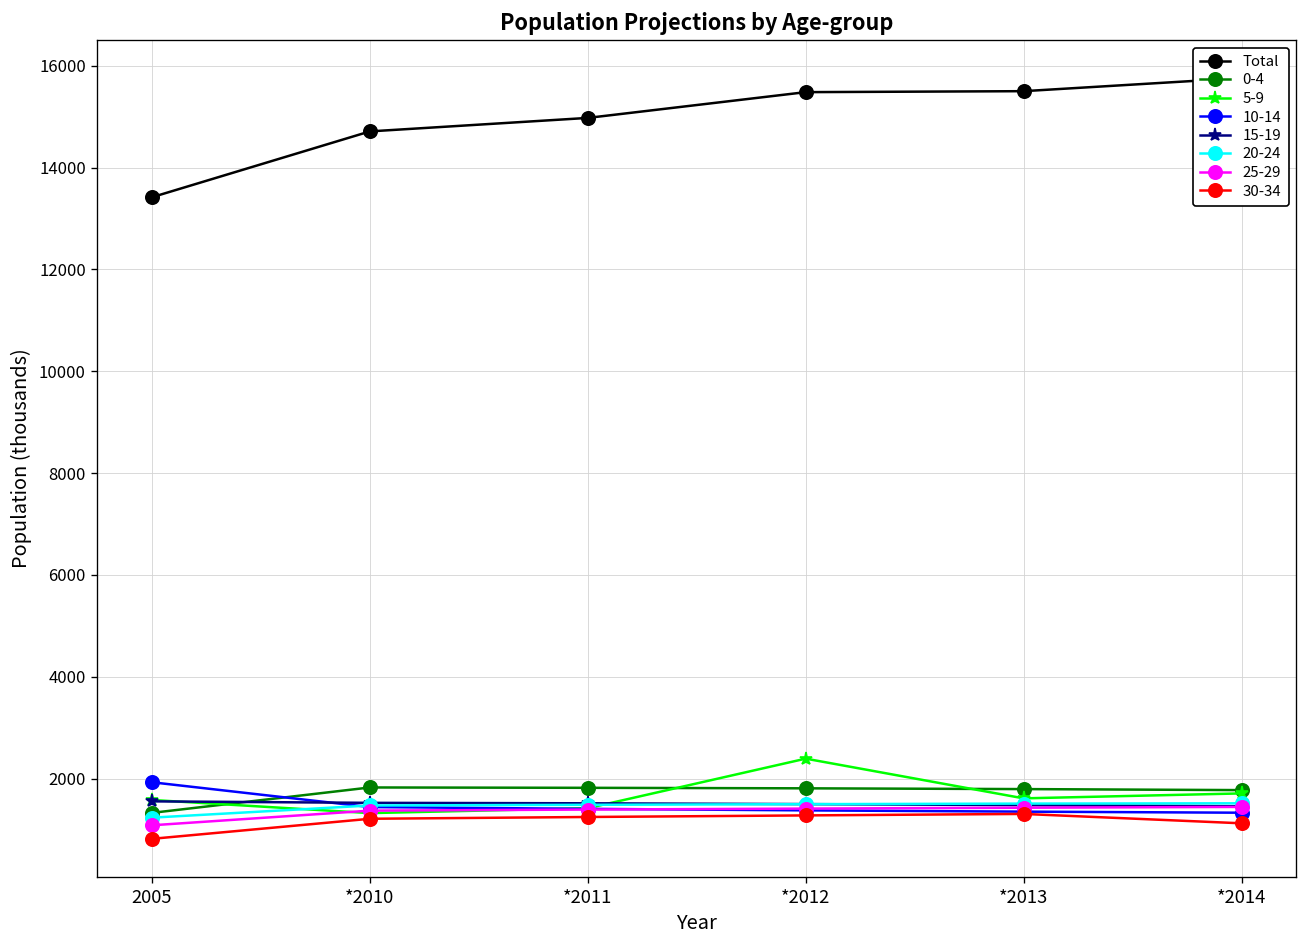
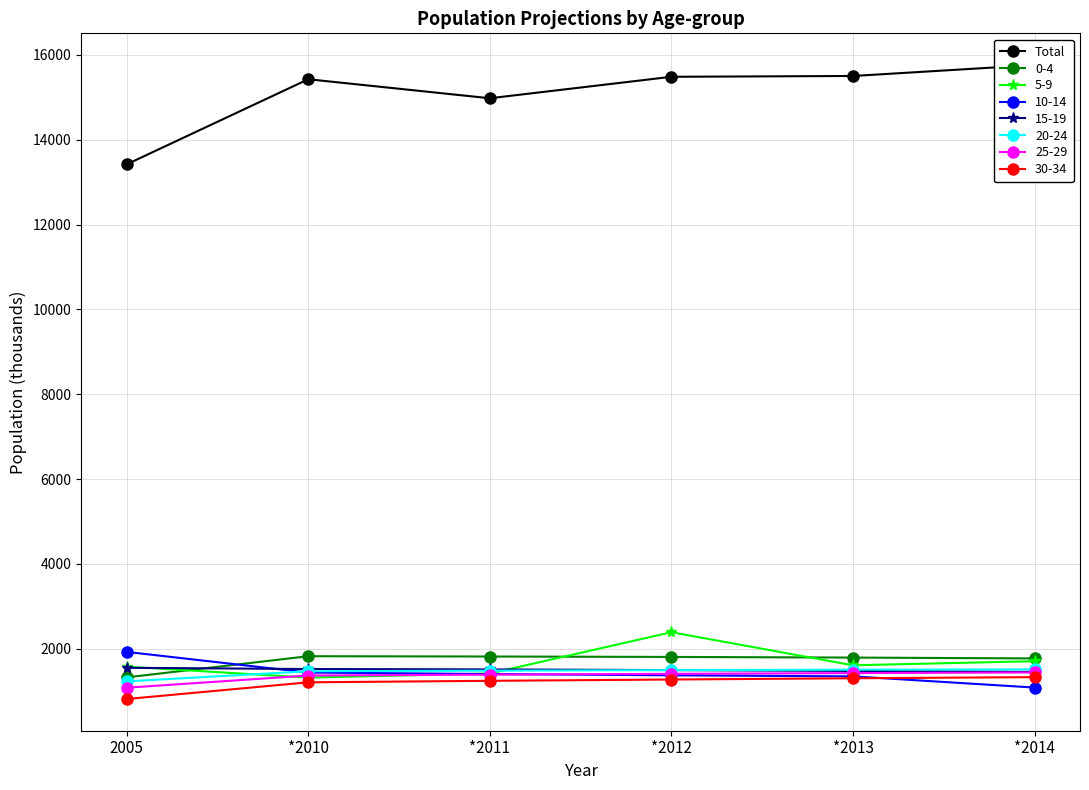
  {
    "Total": {
      "2005": 13400,
-     "*2010": 14700,
+     "*2010": 15400,
      "*2011": 15000,
      "*2012": 15500,
      "*2013": 15500
    },
    "0-4": {
      "2005": 1300,
      "*2010": 1800,
      "*2011": 1800,
      "*2012": 1800,
      "*2013": 1800,
      "*2014": 1800
    },
    "5-9": {
      "*2012": 2400,
      "*2013": 1600,
      "*2014": 1700
    },
    "10-14": {
      "2005": 1900,
-     "*2014": 1300
+     "*2014": 1100
    },
    "20-24": {
      "2005": 1200
    },
    "25-29": {
      "2005": 1100
    },
    "30-34": {
      "2005": 800,
      "*2010": 1200,
      "*2011": 1200,
      "*2012": 1300,
-     "*2014": 1100
+     "*2014": 1300
    }
  }
